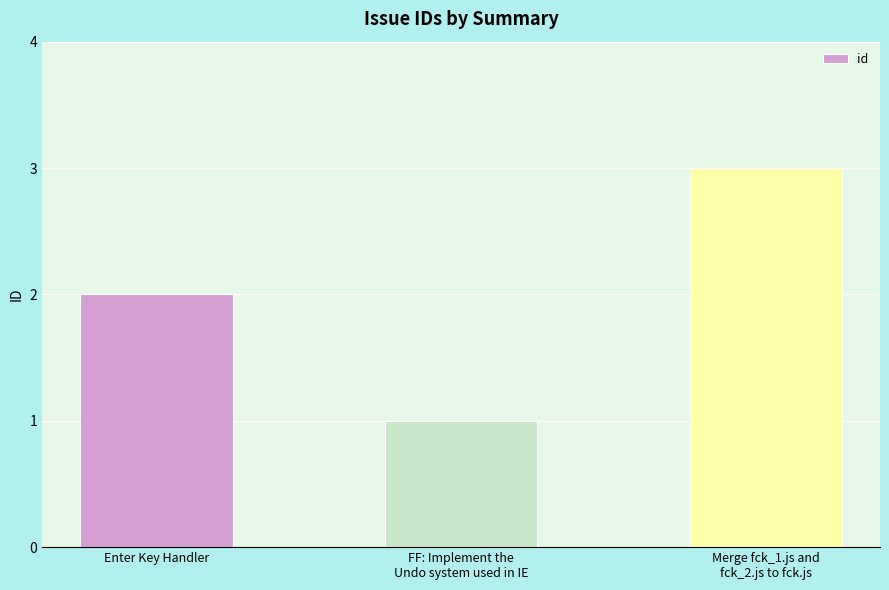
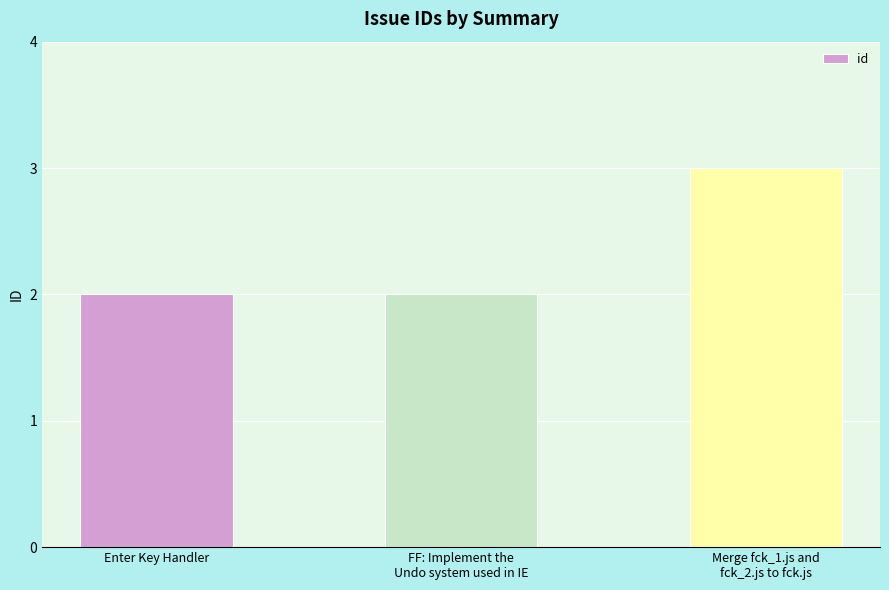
  {
    "Enter Key Handler": 2,
-   "FF: Implement the Undo system used in IE": 1,
+   "FF: Implement the Undo system used in IE": 2,
    "Merge fck_1.js and fck_2.js to fck.js": 3
  }
